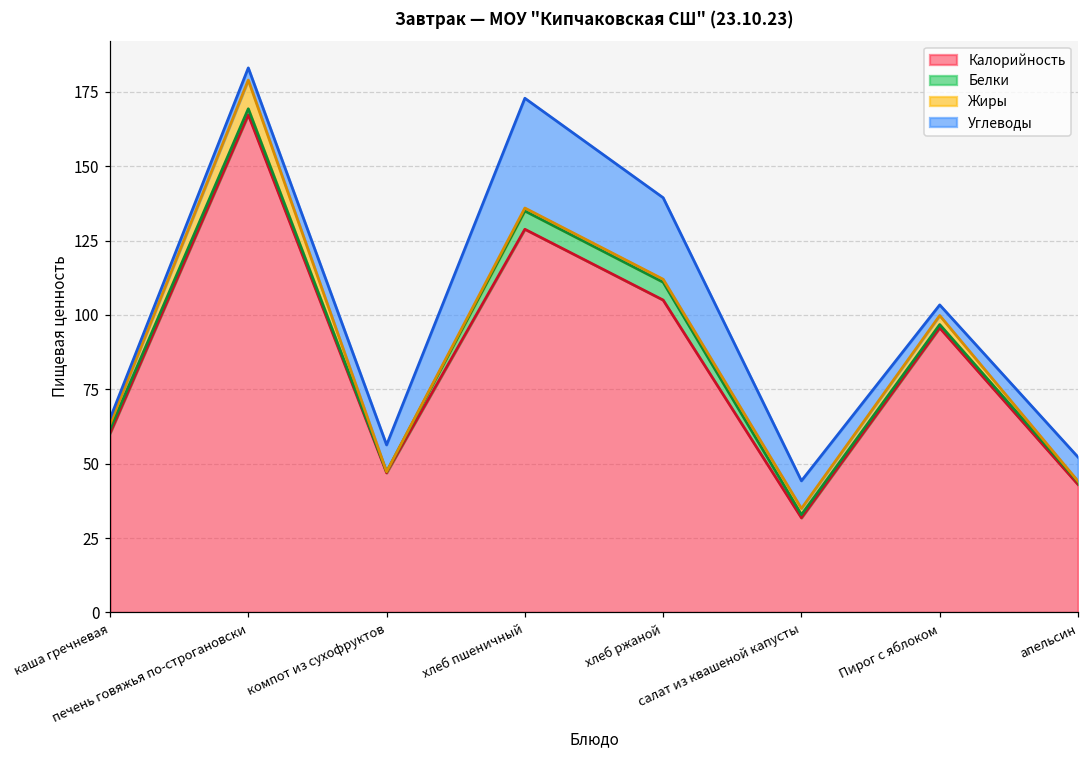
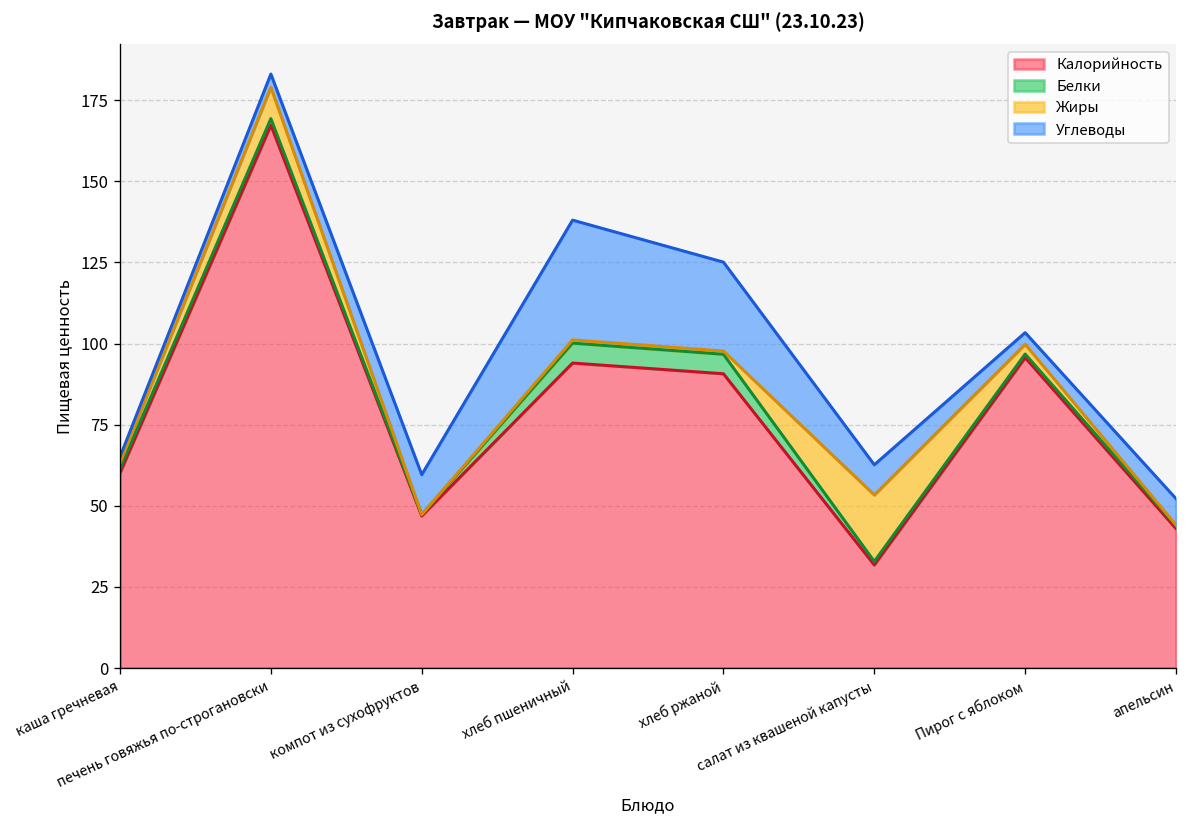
  {
    "Калорийность": {
      "каша гречневая": 60,
      "печень говяжья по-строгановски": 167,
-     "хлеб пшеничный": 129,
-     "хлеб ржаной": 105,
+     "хлеб пшеничный": 94,
+     "хлеб ржаной": 91,
      "салат из квашеной капусты": 32,
      "Пирог с яблоком": 96
    },
    "Белки": {
      "каша гречневая": 1,
      "печень говяжья по-строгановски": 2,
      "хлеб пшеничный": 6,
      "хлеб ржаной": 6,
      "салат из квашеной капусты": 1,
      "Пирог с яблоком": 1
    },
    "Жиры": {
      "каша гречневая": 2,
      "печень говяжья по-строгановски": 10,
      "хлеб пшеничный": 1,
      "хлеб ржаной": 1,
-     "салат из квашеной капусты": 2,
+     "салат из квашеной капусты": 20,
      "Пирог с яблоком": 3
    },
    "Углеводы": {
      "каша гречневая": 2,
      "печень говяжья по-строгановски": 4,
-     "компот из сухофруктов": 9,
+     "компот из сухофруктов": 12,
      "хлеб пшеничный": 37,
      "хлеб ржаной": 27,
      "салат из квашеной капусты": 9,
      "Пирог с яблоком": 4,
      "апельсин": 8
    }
  }
